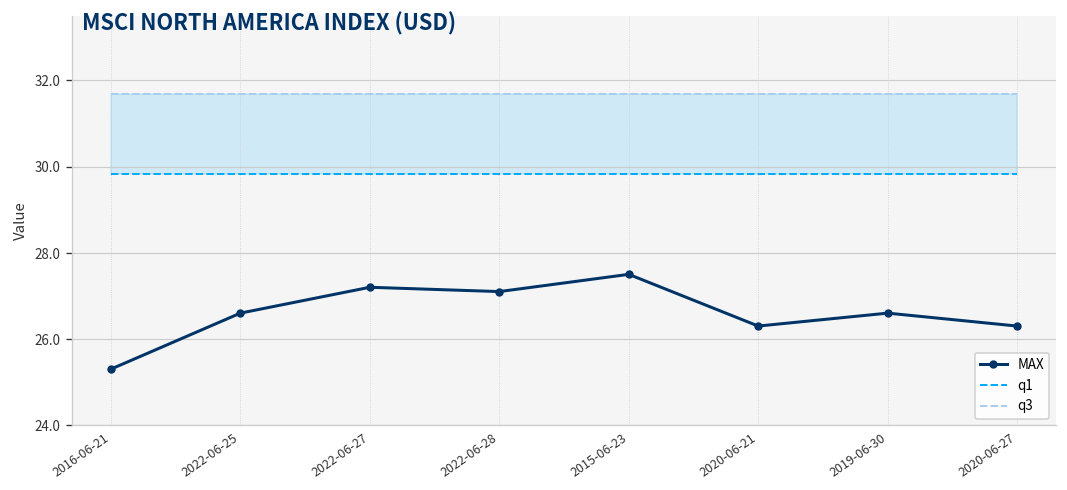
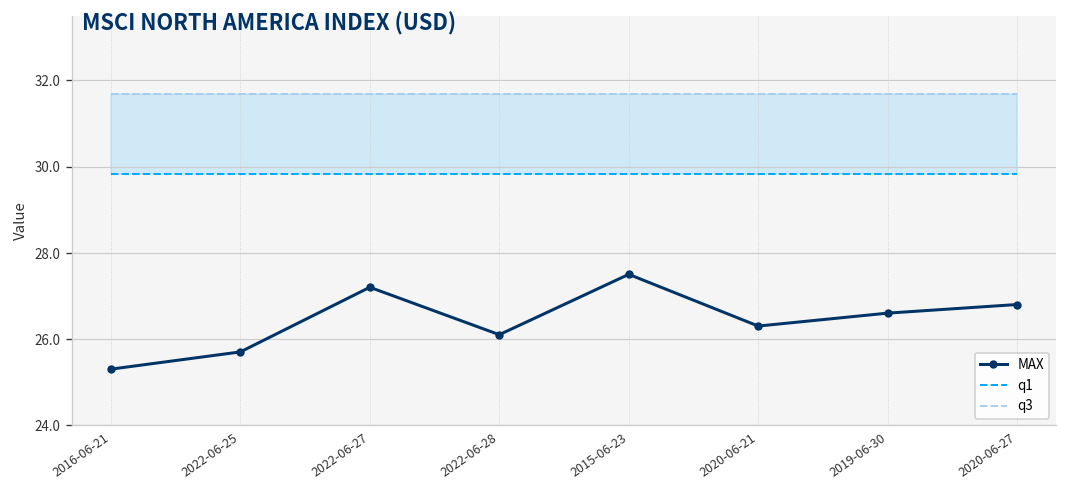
  {
    "MAX": {
      "2016-06-21": 25.3,
-     "2022-06-25": 26.6,
+     "2022-06-25": 25.7,
      "2022-06-27": 27.2,
-     "2022-06-28": 27.1,
+     "2022-06-28": 26.1,
      "2015-06-23": 27.5,
      "2020-06-21": 26.3,
      "2019-06-30": 26.6,
-     "2020-06-27": 26.3
+     "2020-06-27": 26.8
    },
    "q1": {
      "2016-06-21": 29.8,
      "2022-06-25": 29.8,
      "2022-06-27": 29.8,
      "2022-06-28": 29.8,
      "2015-06-23": 29.8,
      "2020-06-21": 29.8,
      "2019-06-30": 29.8,
      "2020-06-27": 29.8
    },
    "q3": {
      "2016-06-21": 31.7,
      "2022-06-25": 31.7,
      "2022-06-27": 31.7,
      "2022-06-28": 31.7,
      "2015-06-23": 31.7,
      "2020-06-21": 31.7,
      "2019-06-30": 31.7,
      "2020-06-27": 31.7
    }
  }
